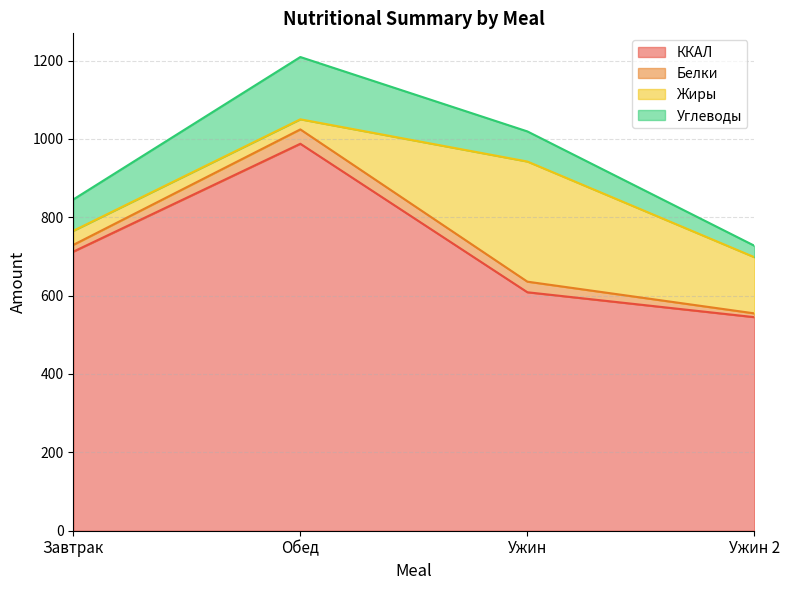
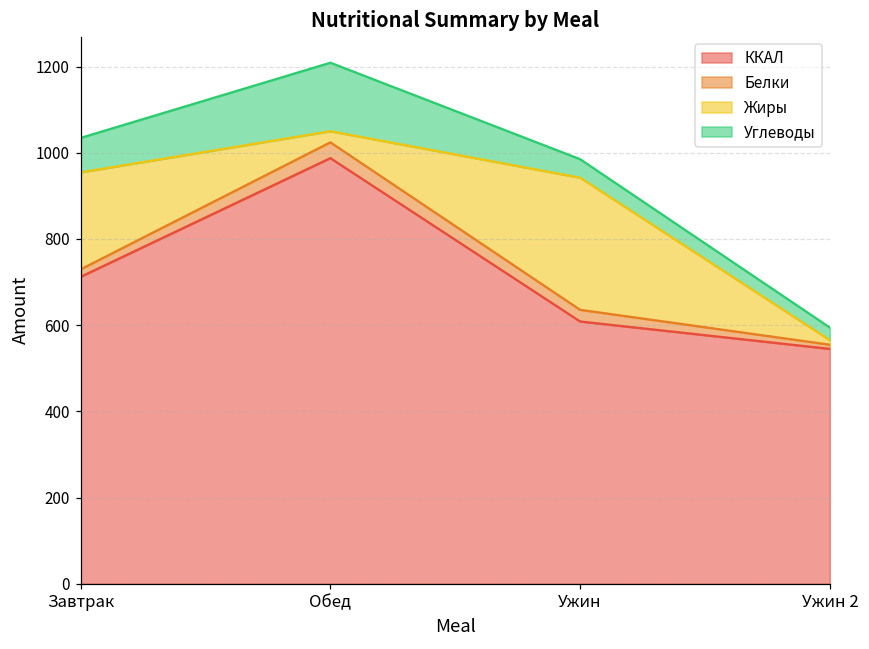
  {
    "Жиры": {
-     "Завтрак": 40,
+     "Завтрак": 230,
      "Обед": 30,
      "Ужин": 310,
-     "Ужин 2": 140
+     "Ужин 2": 10
    },
    "Углеводы": {
      "Завтрак": 80,
      "Обед": 160,
-     "Ужин": 80,
+     "Ужин": 40,
      "Ужин 2": 30
    }
  }
